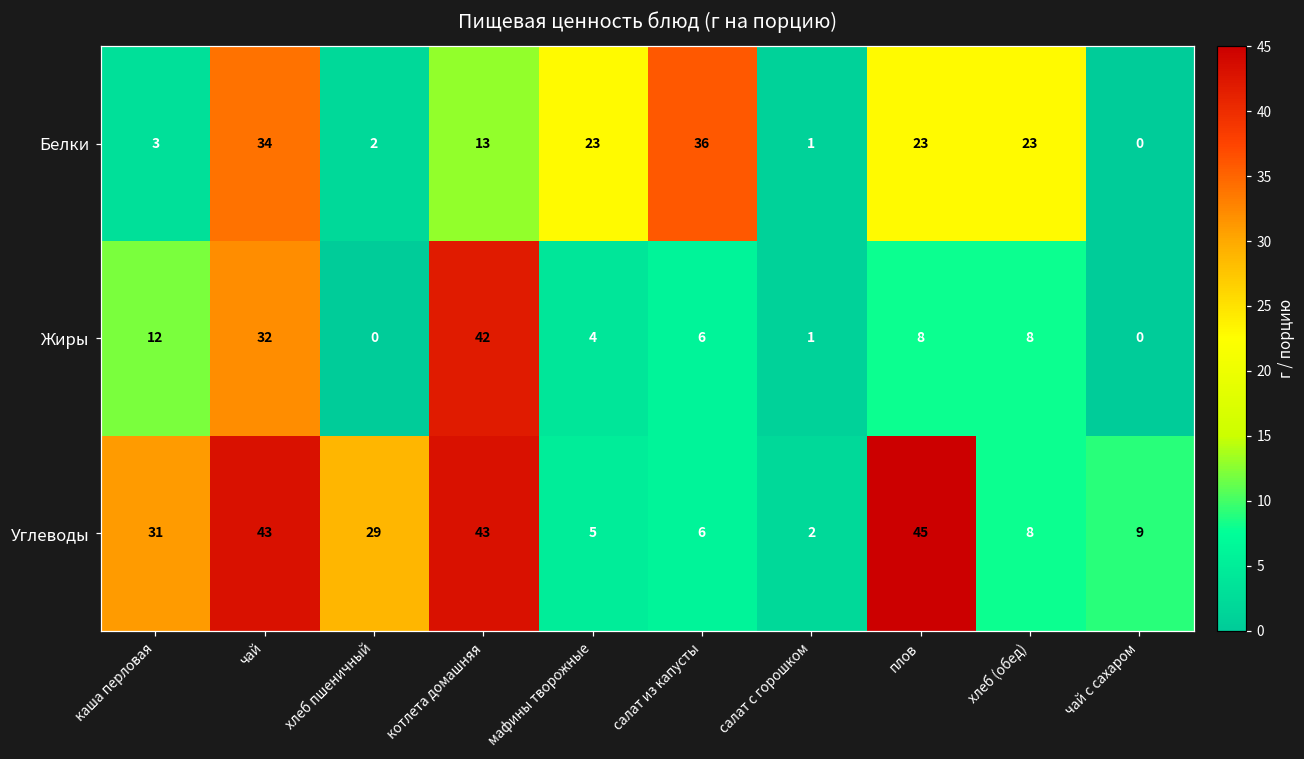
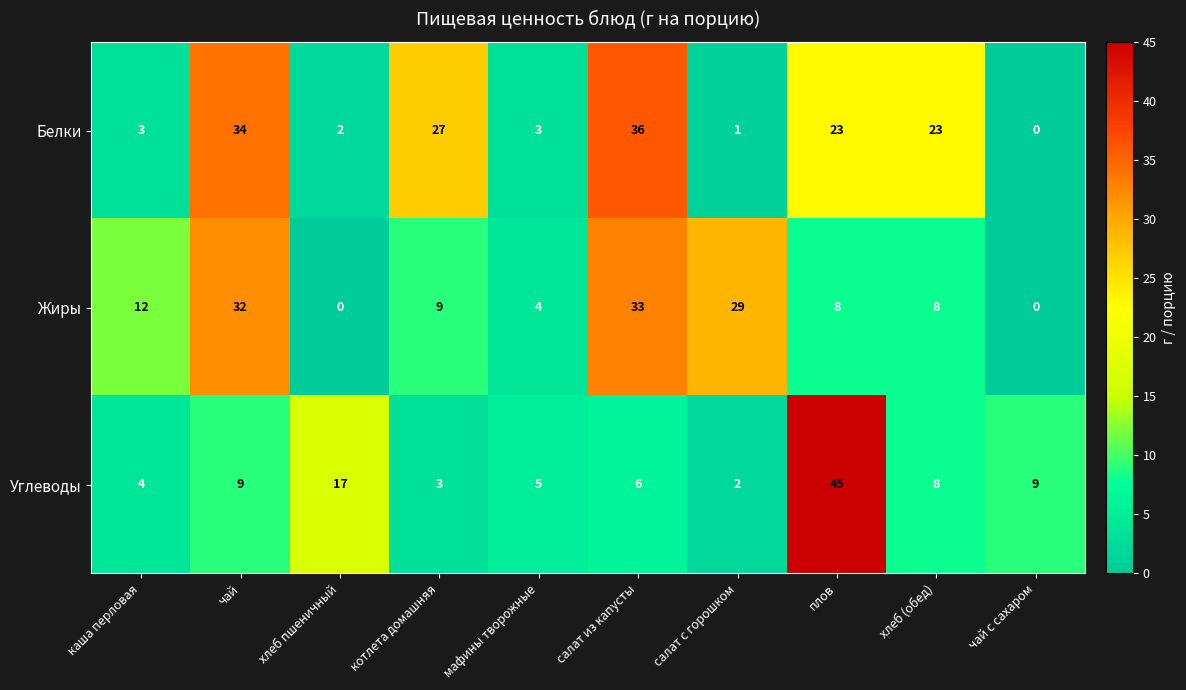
  {
    "Белки": {
      "каша перловая": 3,
      "чай": 34,
      "хлеб пшеничный": 2,
-     "котлета домашняя": 13,
-     "мафины творожные": 23,
+     "котлета домашняя": 27,
+     "мафины творожные": 3,
      "салат из капусты": 36,
      "салат с горошком": 1,
      "плов": 23,
      "хлеб (обед)": 23,
      "чай с сахаром": 0
    },
    "Жиры": {
      "каша перловая": 12,
      "чай": 32,
      "хлеб пшеничный": 0,
-     "котлета домашняя": 42,
+     "котлета домашняя": 9,
      "мафины творожные": 4,
-     "салат из капусты": 6,
-     "салат с горошком": 1,
+     "салат из капусты": 33,
+     "салат с горошком": 29,
      "плов": 8,
      "хлеб (обед)": 8,
      "чай с сахаром": 0
    },
    "Углеводы": {
-     "каша перловая": 31,
-     "чай": 43,
-     "хлеб пшеничный": 29,
-     "котлета домашняя": 43,
+     "каша перловая": 4,
+     "чай": 9,
+     "хлеб пшеничный": 17,
+     "котлета домашняя": 3,
      "мафины творожные": 5,
      "салат из капусты": 6,
      "салат с горошком": 2,
      "плов": 45,
      "хлеб (обед)": 8,
      "чай с сахаром": 9
    }
  }
